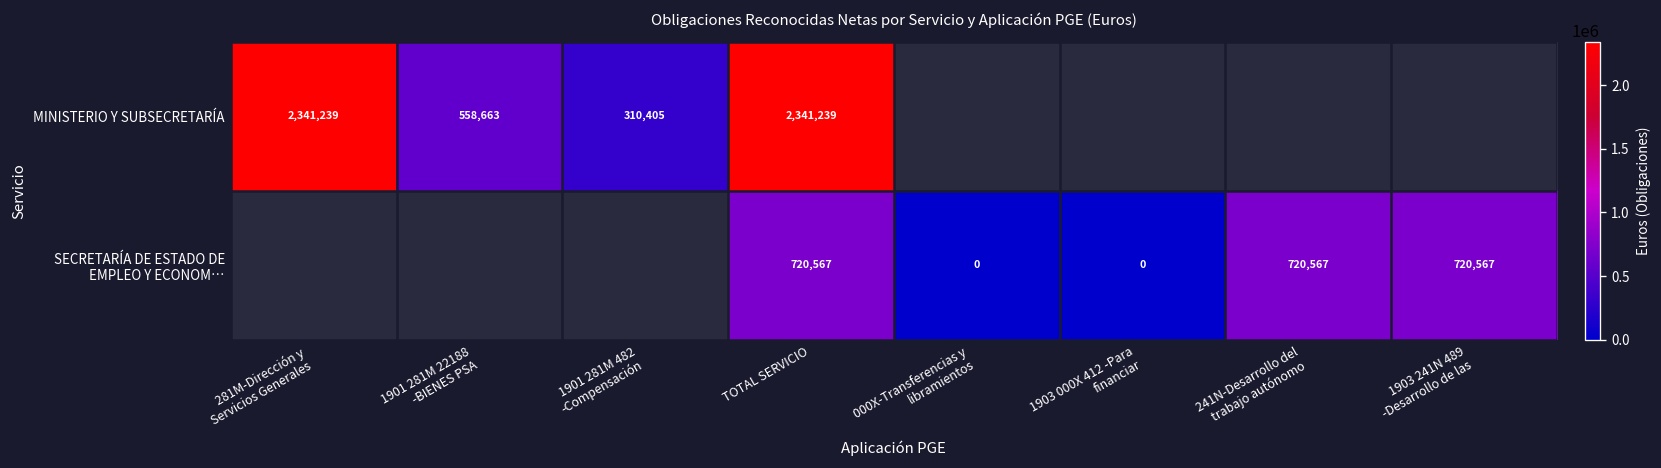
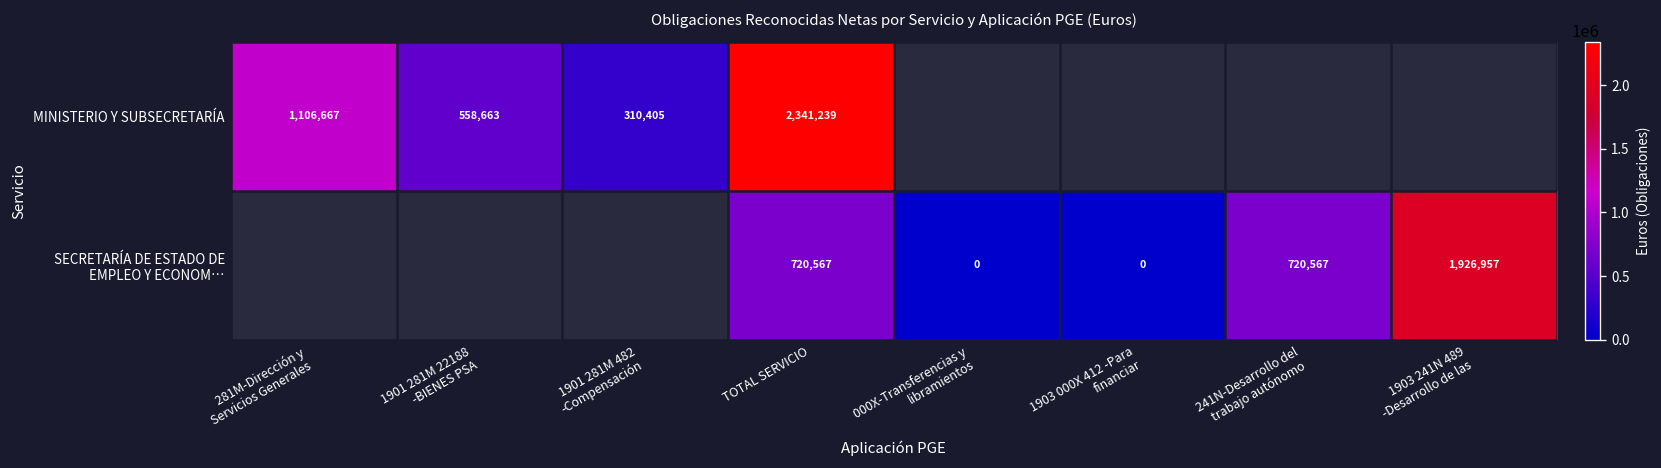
  {
    "MINISTERIO Y SUBSECRETARÍA": {
-     "281M-Dirección y Servicios Generales": "2,341,239",
+     "281M-Dirección y Servicios Generales": "1,106,667",
      "1901 281M 22188 -BIENES PSA": "558,663",
      "1901 281M 482 -Compensación": "310,405",
      "TOTAL SERVICIO": "2,341,239"
    },
    "SECRETARÍA DE ESTADO DE EMPLEO Y ECONOM…": {
      "TOTAL SERVICIO": "720,567",
      "000X-Transferencias y libramientos": "0",
      "1903 000X 412 -Para financiar": "0",
      "241N-Desarrollo del trabajo autónomo": "720,567",
-     "1903 241N 489 -Desarrollo de las": "720,567"
+     "1903 241N 489 -Desarrollo de las": "1,926,957"
    }
  }
